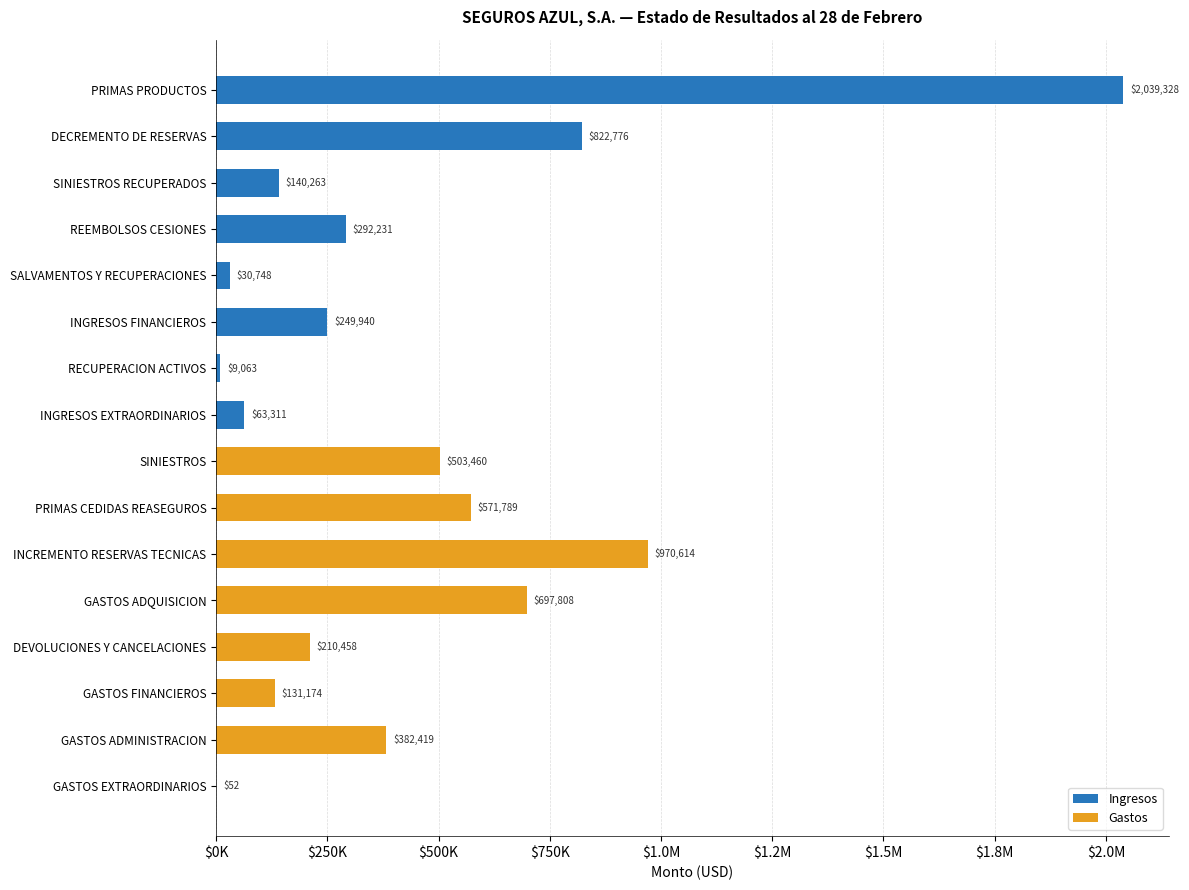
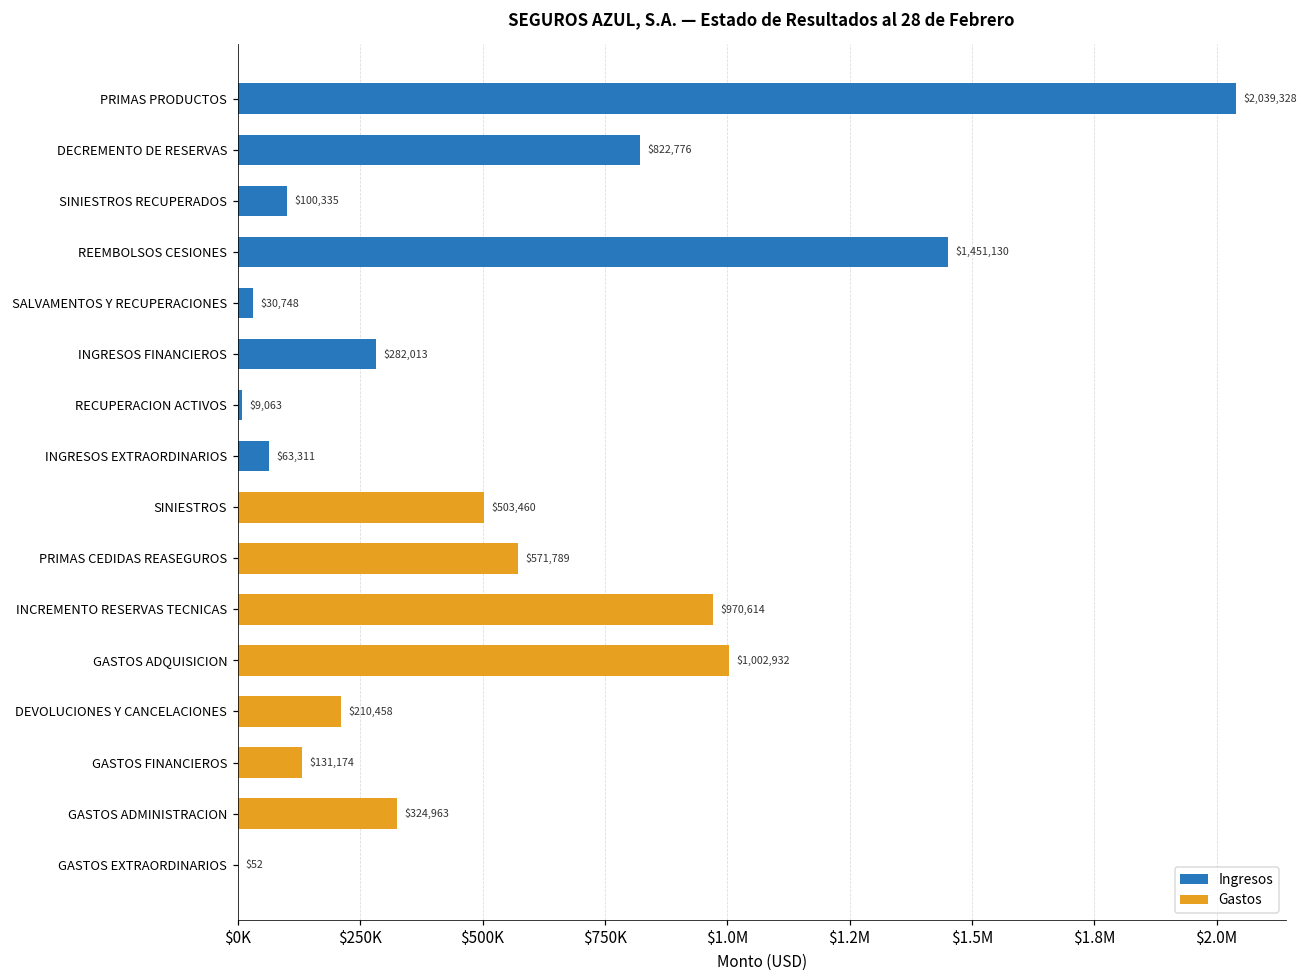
  {
    "Ingresos": {
      "PRIMAS PRODUCTOS": "$2,039,328",
      "DECREMENTO DE RESERVAS": "$822,776",
-     "SINIESTROS RECUPERADOS": "$140,263",
-     "REEMBOLSOS CESIONES": "$292,231",
+     "SINIESTROS RECUPERADOS": "$100,335",
+     "REEMBOLSOS CESIONES": "$1,451,130",
      "SALVAMENTOS Y RECUPERACIONES": "$30,748",
-     "INGRESOS FINANCIEROS": "$249,940",
+     "INGRESOS FINANCIEROS": "$282,013",
      "RECUPERACION ACTIVOS": "$9,063",
      "INGRESOS EXTRAORDINARIOS": "$63,311"
    },
    "Gastos": {
      "SINIESTROS": "$503,460",
      "PRIMAS CEDIDAS REASEGUROS": "$571,789",
      "INCREMENTO RESERVAS TECNICAS": "$970,614",
-     "GASTOS ADQUISICION": "$697,808",
+     "GASTOS ADQUISICION": "$1,002,932",
      "DEVOLUCIONES Y CANCELACIONES": "$210,458",
      "GASTOS FINANCIEROS": "$131,174",
-     "GASTOS ADMINISTRACION": "$382,419",
+     "GASTOS ADMINISTRACION": "$324,963",
      "GASTOS EXTRAORDINARIOS": "$52"
    }
  }
